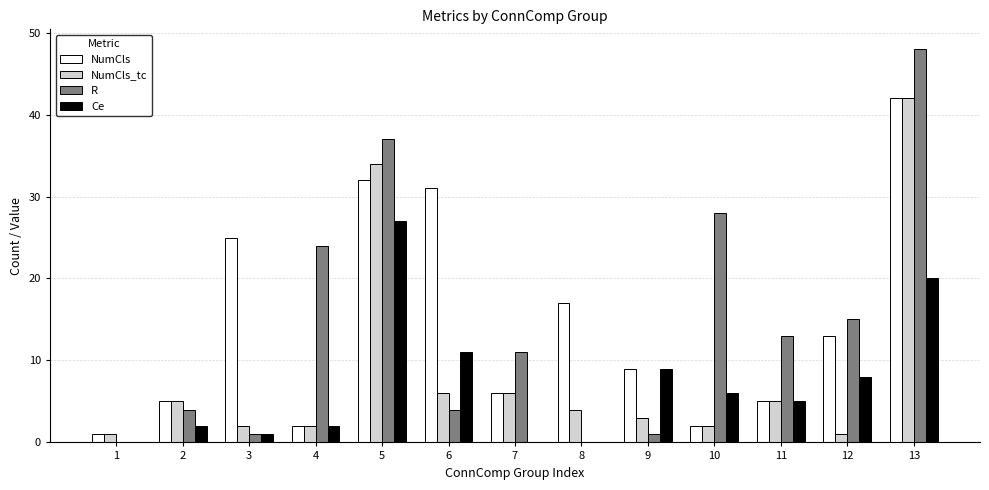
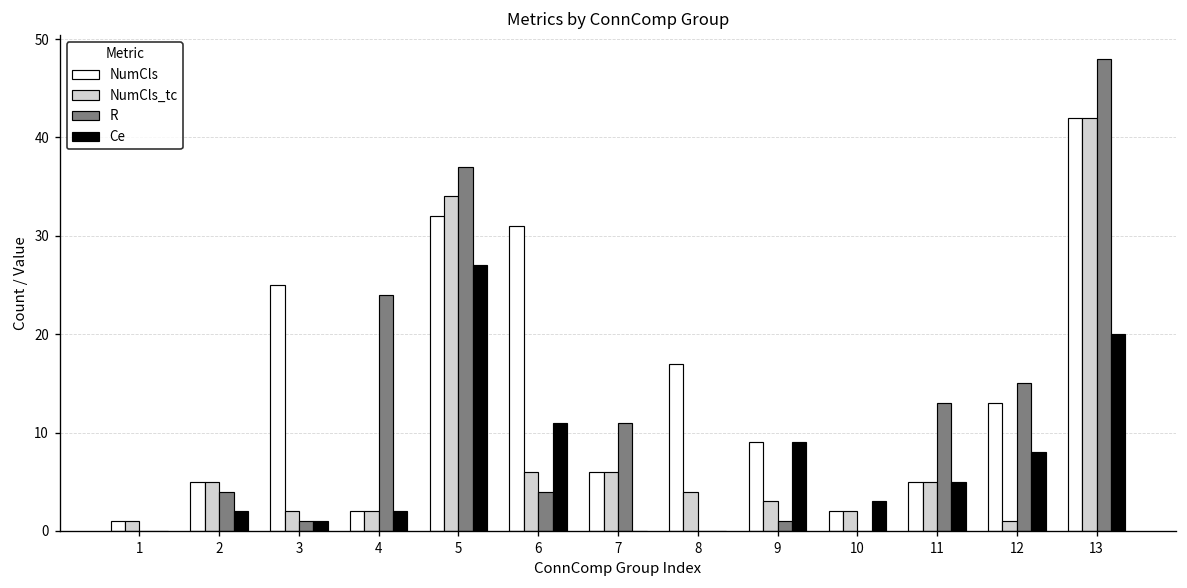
  {
    "NumCls": {
      "1": 1,
      "2": 5,
      "3": 25,
      "4": 2,
      "5": 32,
      "6": 31,
      "7": 6,
      "8": 17,
      "9": 9,
      "10": 2,
      "11": 5,
      "12": 13,
      "13": 42
    },
    "NumCls_tc": {
      "1": 1,
      "2": 5,
      "3": 2,
      "4": 2,
      "5": 34,
      "6": 6,
      "7": 6,
      "8": 4,
      "9": 3,
      "10": 2,
      "11": 5,
      "12": 1,
      "13": 42
    },
    "R": {
      "1": 0,
      "2": 4,
      "3": 1,
      "4": 24,
      "5": 37,
      "6": 4,
      "7": 11,
      "8": 0,
      "9": 1,
-     "10": 28,
+     "10": 0,
      "11": 13,
      "12": 15,
      "13": 48
    },
    "Ce": {
      "1": 0,
      "2": 2,
      "3": 1,
      "4": 2,
      "5": 27,
      "6": 11,
      "7": 0,
      "8": 0,
      "9": 9,
-     "10": 6,
+     "10": 3,
      "11": 5,
      "12": 8,
      "13": 20
    }
  }
